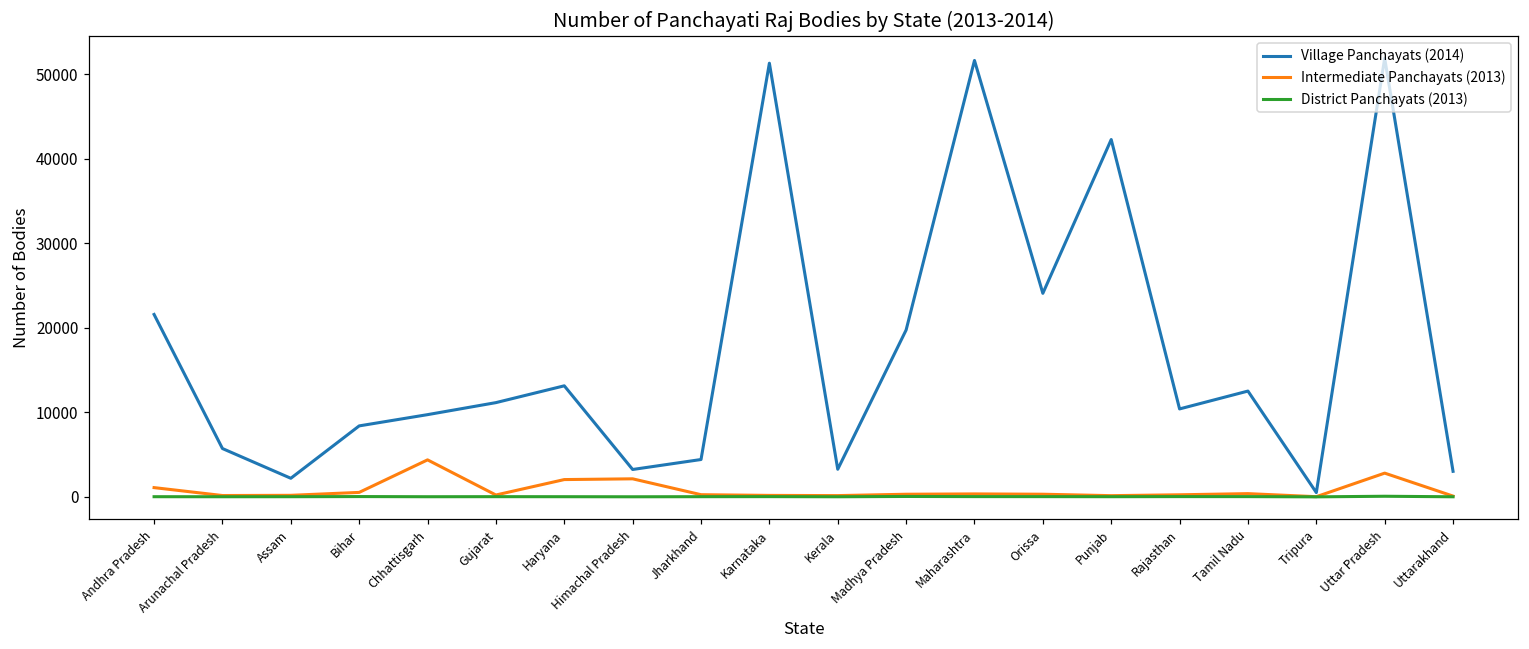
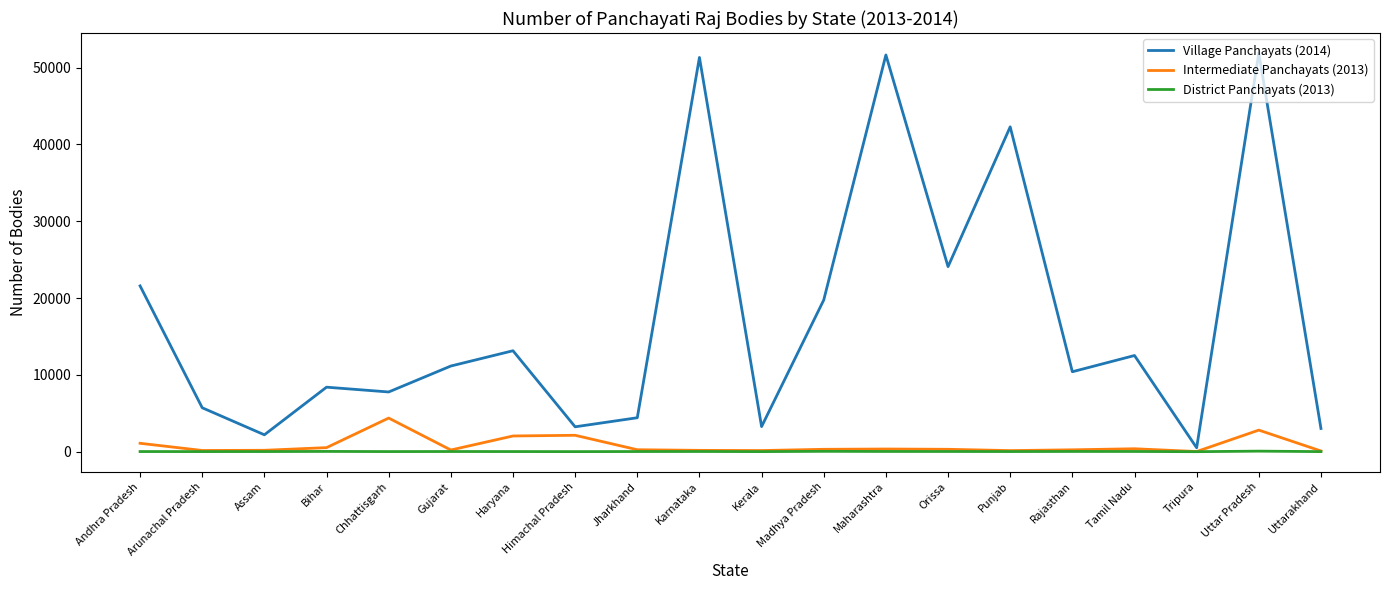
  {
    "Village Panchayats (2014)": {
      "Andhra Pradesh": 22000,
      "Arunachal Pradesh": 6000,
      "Assam": 2000,
      "Bihar": 8000,
-     "Chhattisgarh": 10000,
+     "Chhattisgarh": 8000,
      "Gujarat": 11000,
      "Haryana": 13000,
      "Himachal Pradesh": 3000,
      "Jharkhand": 4000,
      "Karnataka": 51000,
      "Kerala": 3000,
      "Madhya Pradesh": 20000,
      "Maharashtra": 52000,
      "Orissa": 24000,
      "Punjab": 42000,
      "Rajasthan": 10000,
      "Tamil Nadu": 13000,
      "Tripura": 1000,
      "Uttarakhand": 3000
    },
    "Intermediate Panchayats (2013)": {
      "Andhra Pradesh": 1000,
      "Bihar": 1000,
      "Chhattisgarh": 4000,
      "Haryana": 2000,
      "Himachal Pradesh": 2000,
      "Tamil Nadu": 0,
      "Uttar Pradesh": 3000
    },
    "District Panchayats (2013)": {
      "Andhra Pradesh": 0,
      "Bihar": 0,
      "Chhattisgarh": 0,
      "Haryana": 0,
      "Himachal Pradesh": 0,
      "Tamil Nadu": 0,
      "Uttar Pradesh": 0
    }
  }
